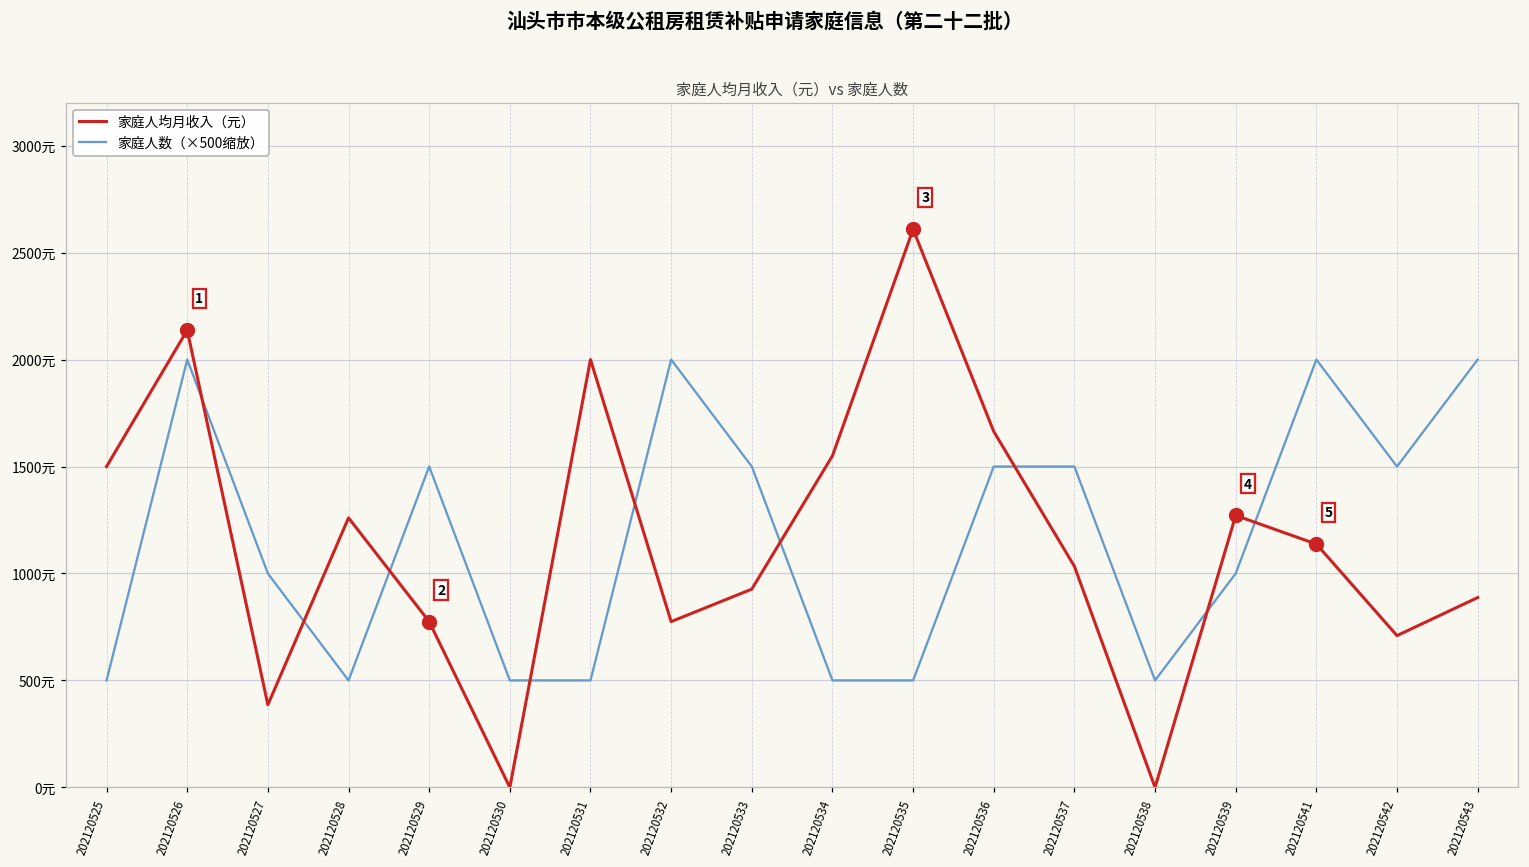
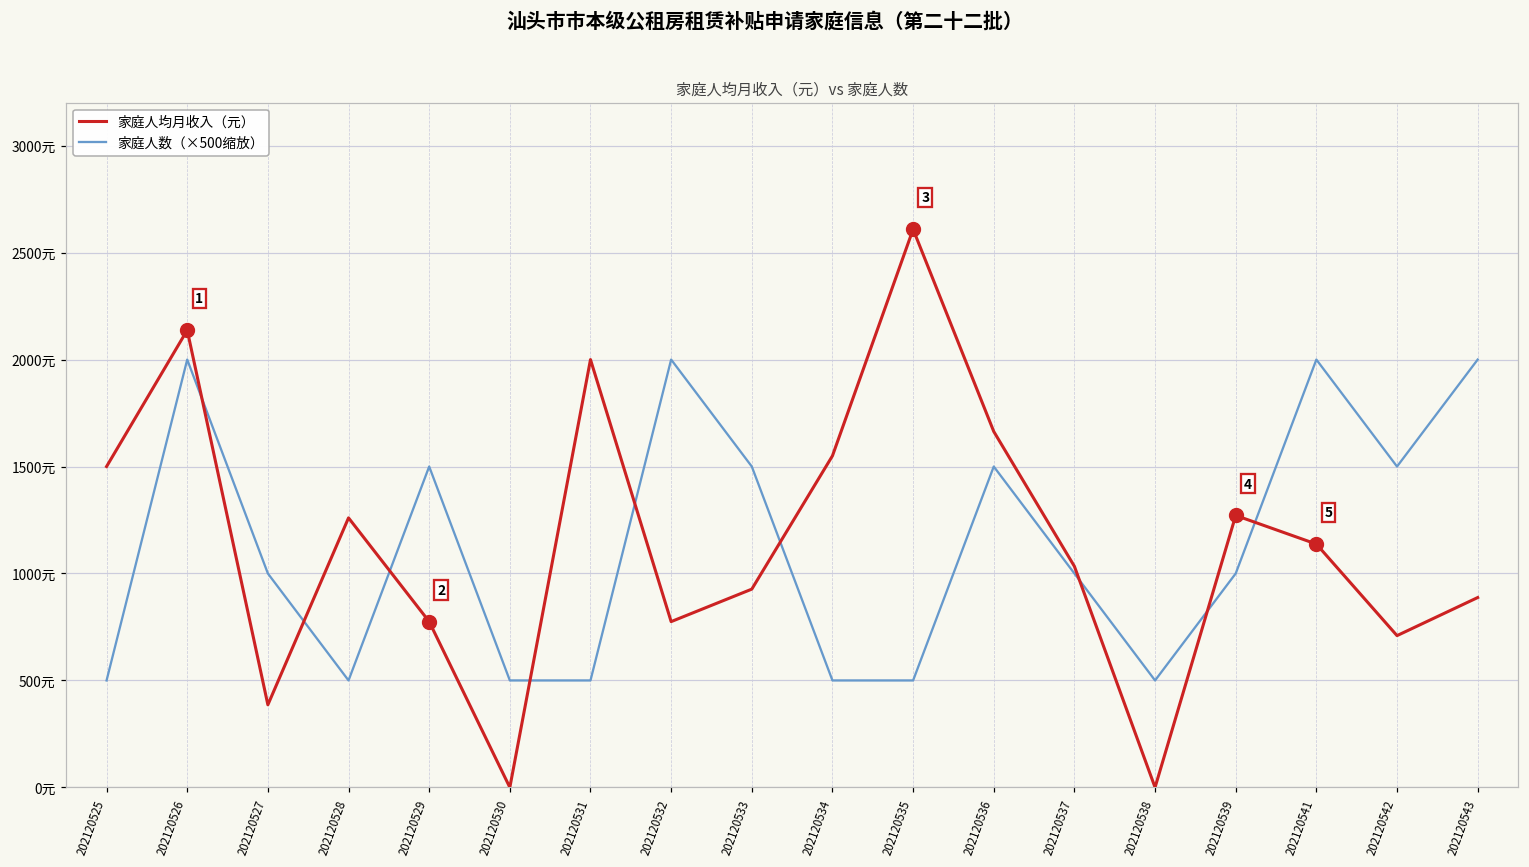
  {
    "家庭人数（×500缩放）": {
      "202120525": "500元",
      "202120526": "2000元",
      "202120527": "1000元",
      "202120528": "500元",
      "202120529": "1500元",
      "202120530": "500元",
      "202120531": "500元",
      "202120532": "2000元",
      "202120533": "1500元",
      "202120534": "500元",
      "202120535": "500元",
      "202120536": "1500元",
-     "202120537": "1500元",
+     "202120537": "1000元",
      "202120538": "500元",
      "202120539": "1000元",
      "202120541": "2000元",
      "202120542": "1500元",
      "202120543": "2000元"
    }
  }
